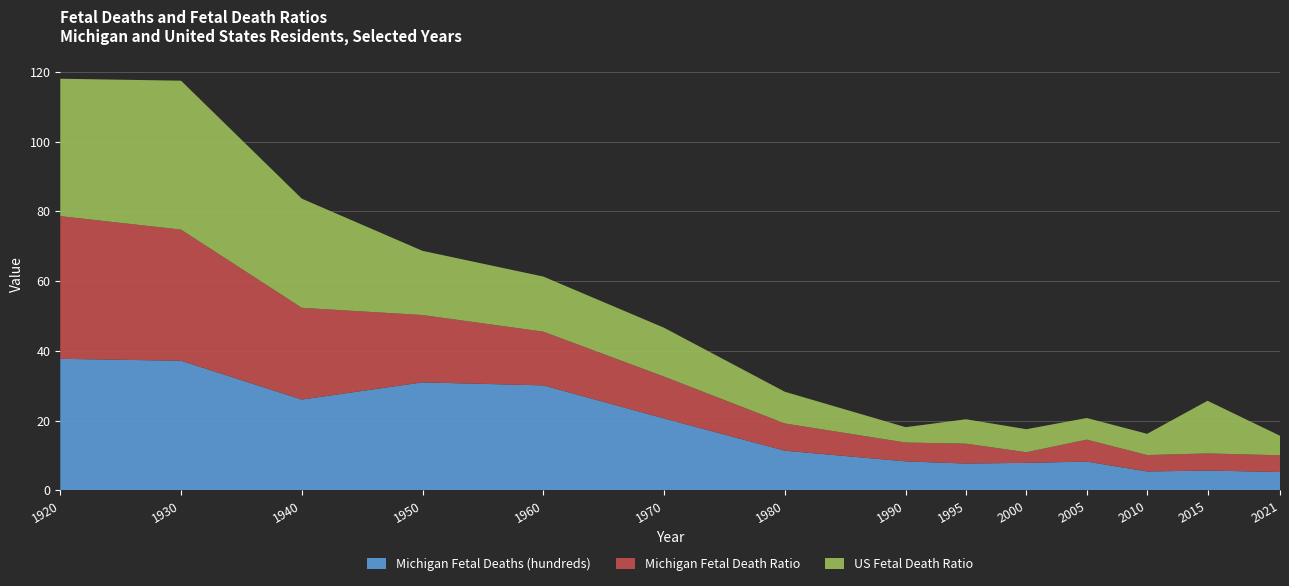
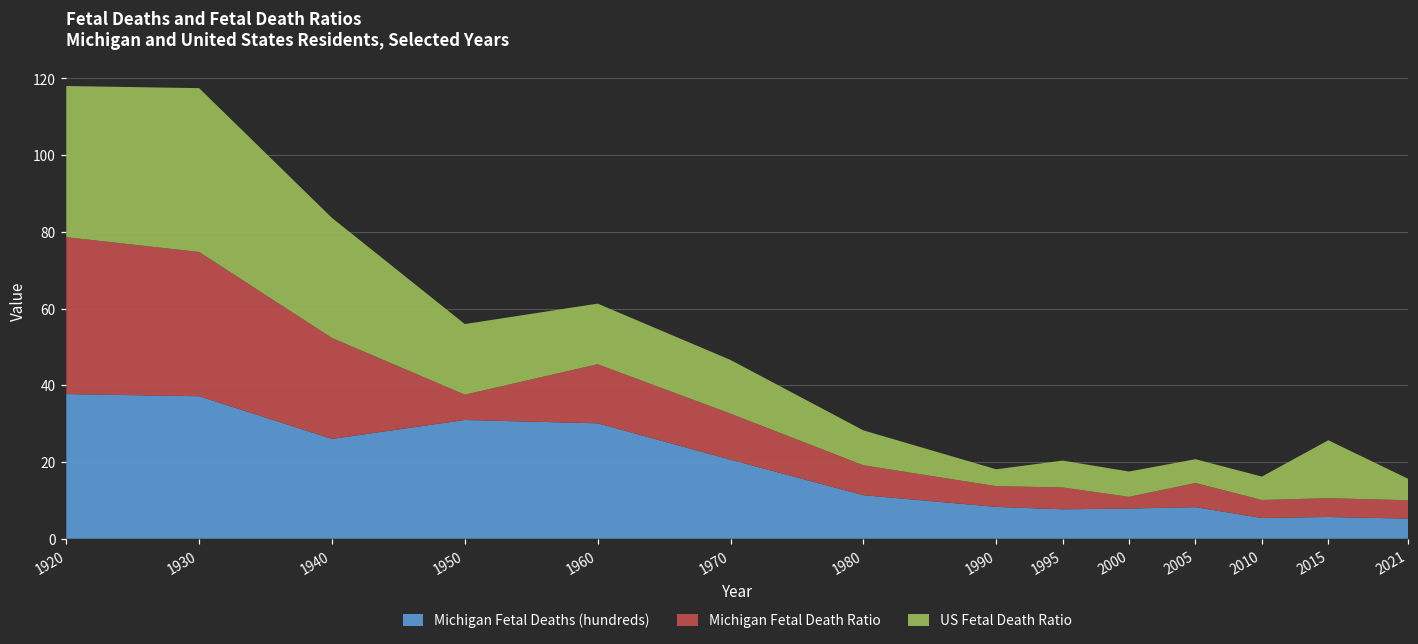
  {
    "Michigan Fetal Deaths (hundreds)": {
      "1920": 38,
      "1930": 37,
      "1940": 26,
      "1950": 31,
      "1960": 30,
      "1970": 21,
      "1980": 11,
      "1990": 8,
      "1995": 8,
      "2000": 8,
      "2005": 8,
      "2010": 5,
      "2015": 6,
      "2021": 5
    },
    "Michigan Fetal Death Ratio": {
      "1920": 41,
      "1930": 38,
      "1940": 26,
-     "1950": 19,
+     "1950": 7,
      "1960": 15,
      "1970": 12,
      "1980": 8,
      "1990": 5,
      "1995": 6,
      "2000": 3,
      "2005": 6,
      "2010": 5,
      "2015": 5,
      "2021": 5
    },
    "US Fetal Death Ratio": {
      "1920": 39,
      "1930": 43,
      "1940": 31,
      "1950": 18,
      "1960": 16,
      "1970": 14,
      "1980": 9,
      "1990": 4,
      "1995": 7,
      "2000": 7,
      "2005": 6,
      "2010": 6,
      "2015": 15,
      "2021": 6
    }
  }
